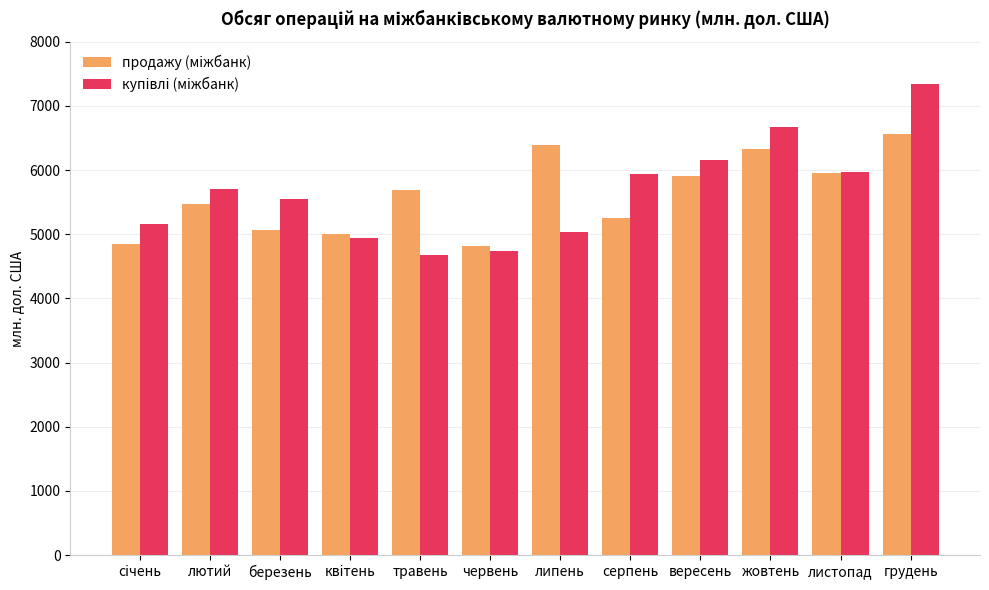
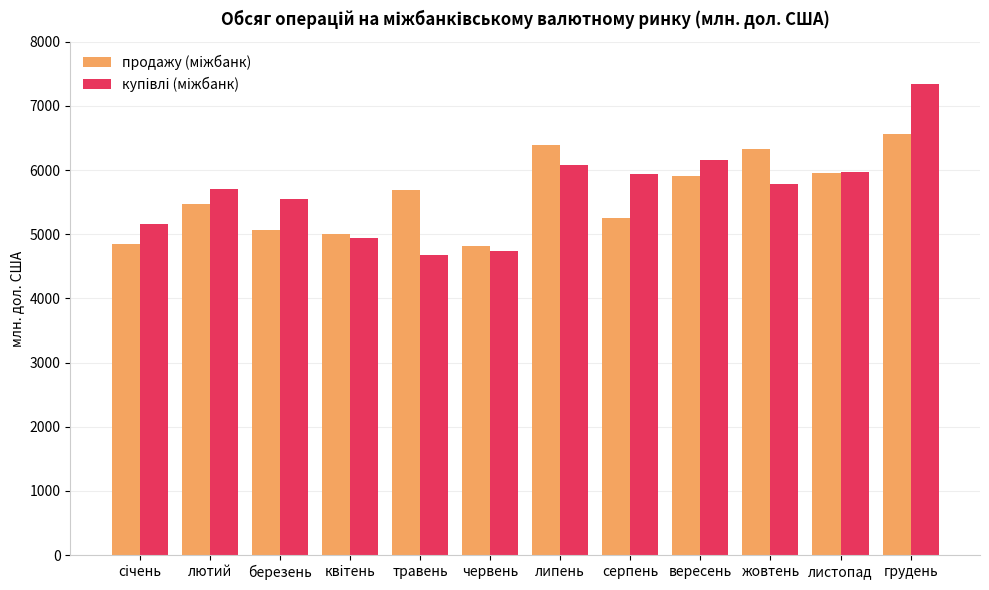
  {
    "продажу (міжбанк)": {
      "січень": 4800,
      "лютий": 5500,
      "березень": 5100,
      "квітень": 5000,
      "травень": 5700,
      "червень": 4800,
      "липень": 6400,
      "серпень": 5300,
      "вересень": 5900,
      "жовтень": 6300,
      "листопад": 5900,
      "грудень": 6600
    },
    "купівлі (міжбанк)": {
      "січень": 5200,
      "лютий": 5700,
      "березень": 5600,
      "квітень": 4900,
      "травень": 4700,
      "червень": 4700,
-     "липень": 5000,
+     "липень": 6100,
      "серпень": 5900,
      "вересень": 6200,
-     "жовтень": 6700,
+     "жовтень": 5800,
      "листопад": 6000,
      "грудень": 7300
    }
  }
